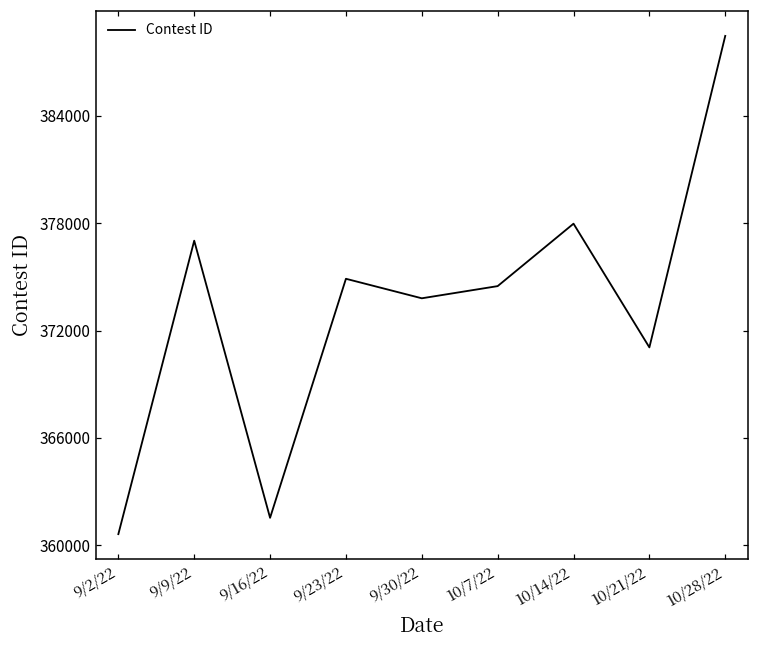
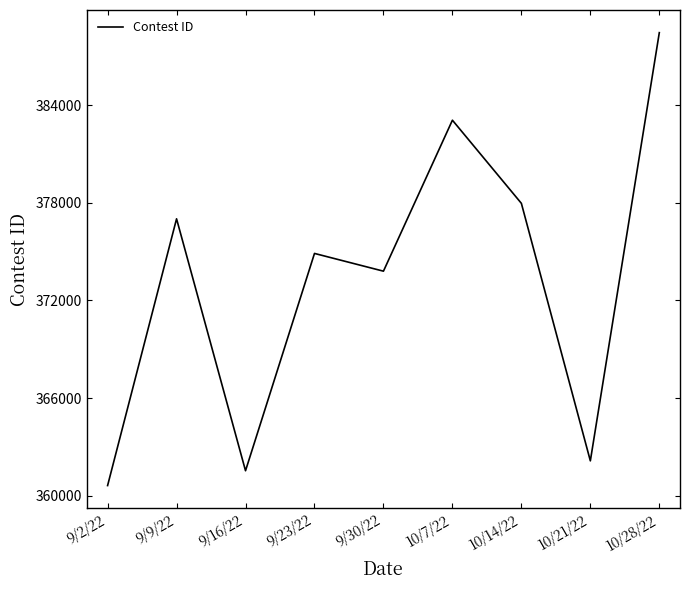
  {
    "9/2/22": 360600,
    "9/9/22": 377000,
    "9/16/22": 361500,
    "9/23/22": 374900,
    "9/30/22": 373800,
-   "10/7/22": 374500,
+   "10/7/22": 383100,
    "10/14/22": 378000,
-   "10/21/22": 371100,
+   "10/21/22": 362100,
    "10/28/22": 388500
  }
